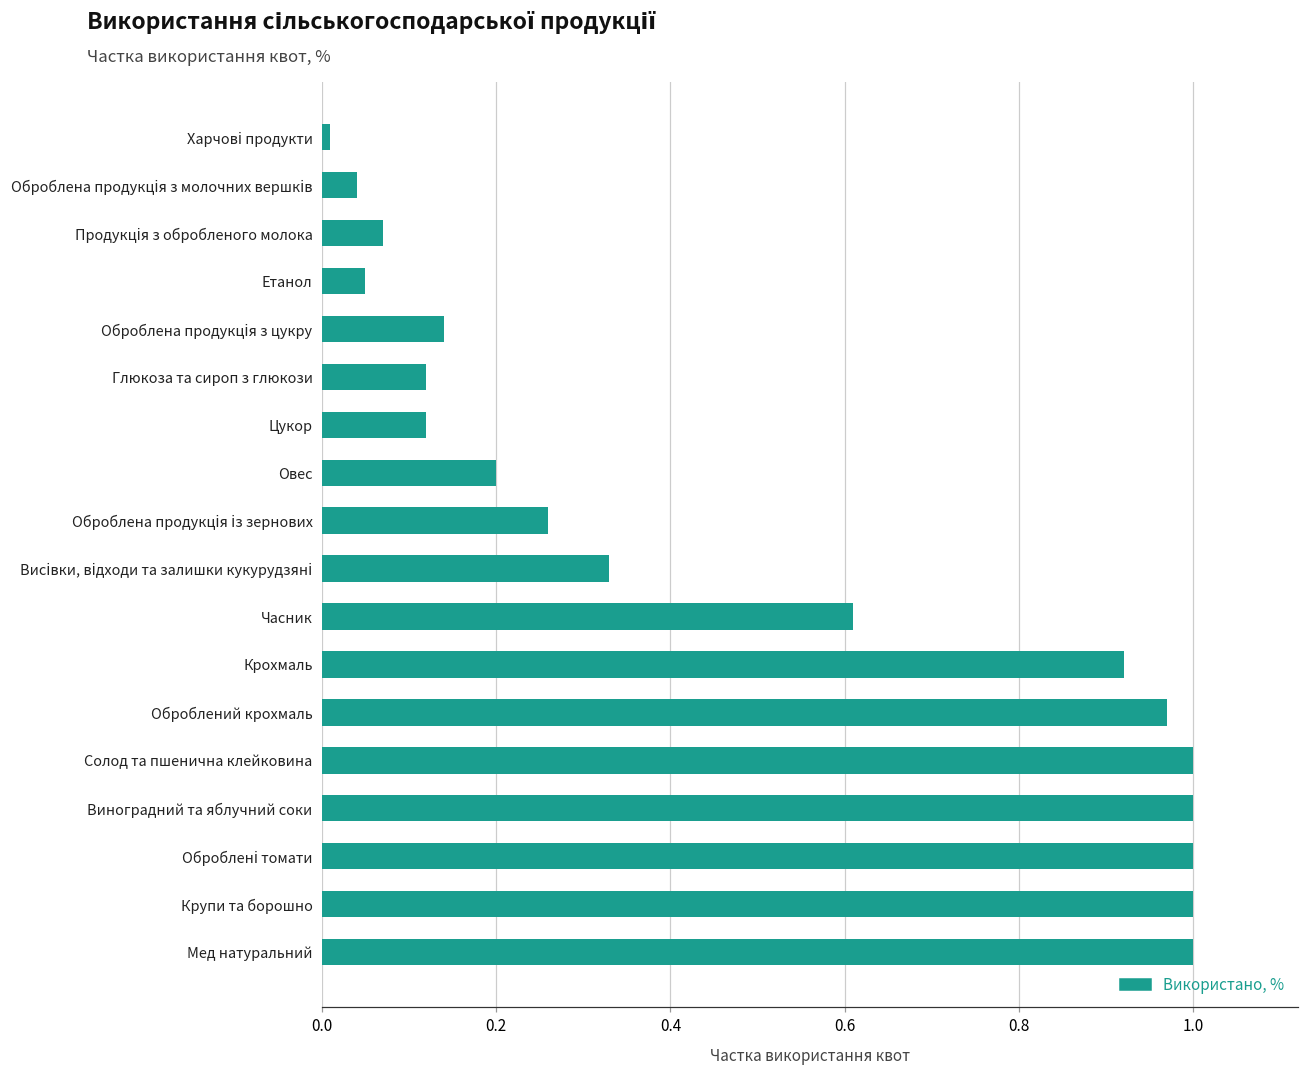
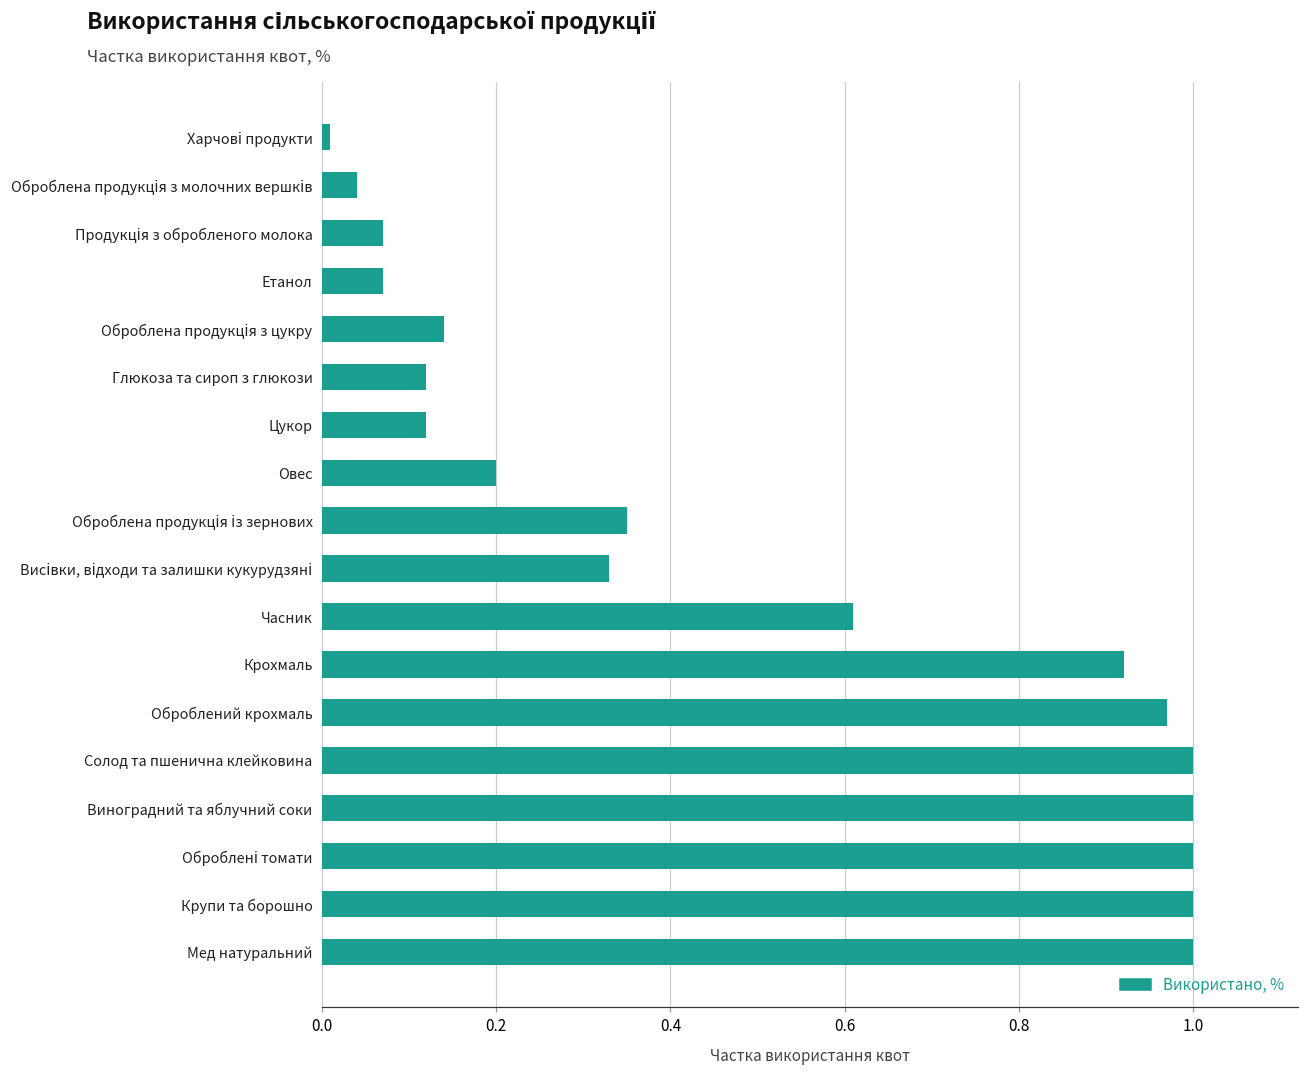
  {
    "Харчові продукти": 0.01,
    "Оброблена продукція з молочних вершків": 0.04,
    "Продукція з обробленого молока": 0.07,
-   "Етанол": 0.05,
+   "Етанол": 0.07,
    "Оброблена продукція з цукру": 0.14,
    "Глюкоза та сироп з глюкози": 0.12,
    "Цукор": 0.12,
    "Овес": 0.20,
-   "Оброблена продукція із зернових": 0.26,
+   "Оброблена продукція із зернових": 0.35,
    "Висівки, відходи та залишки кукурудзяні": 0.33,
    "Часник": 0.61,
    "Крохмаль": 0.92,
    "Оброблений крохмаль": 0.97,
    "Солод та пшенична клейковина": 1.00,
    "Виноградний та яблучний соки": 1.00,
    "Оброблені томати": 1.00,
    "Крупи та борошно": 1.00,
    "Мед натуральний": 1.00
  }
